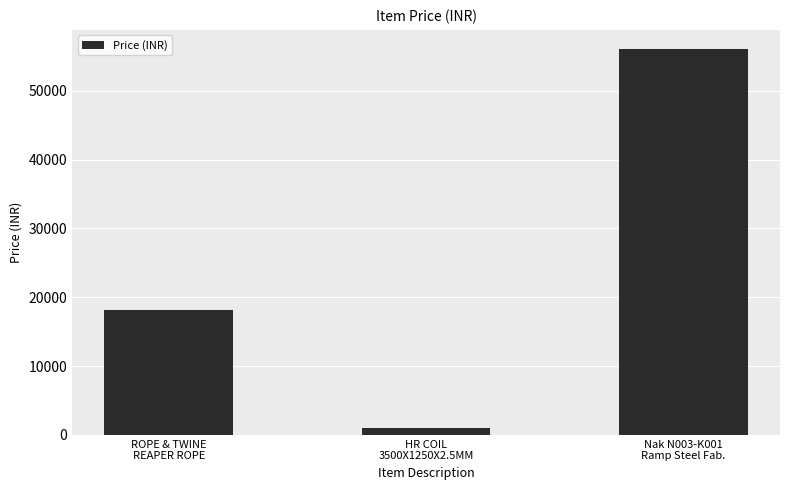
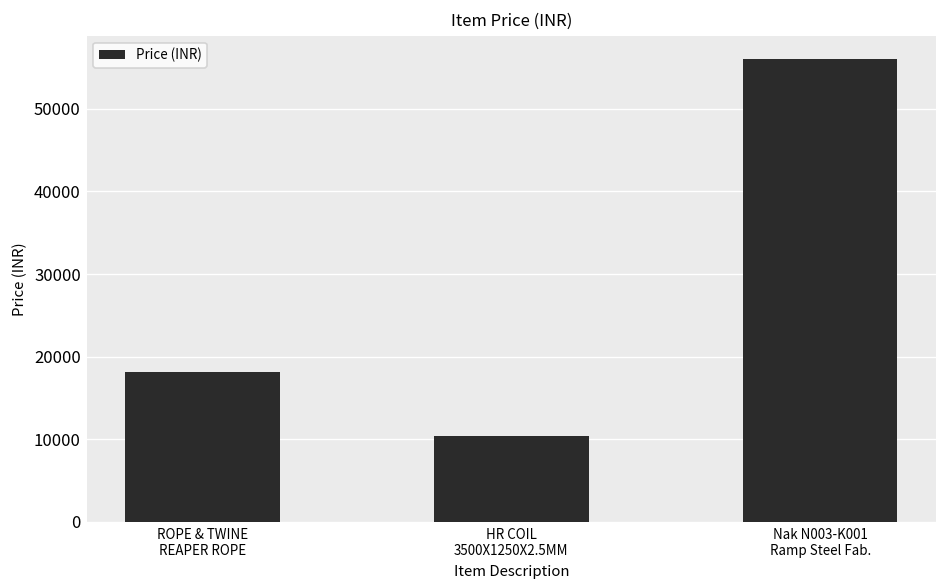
  {
    "ROPE & TWINE REAPER ROPE": 18000,
-   "HR COIL 3500X1250X2.5MM": 1000,
+   "HR COIL 3500X1250X2.5MM": 10000,
    "Nak N003-K001 Ramp Steel Fab.": 56000
  }
